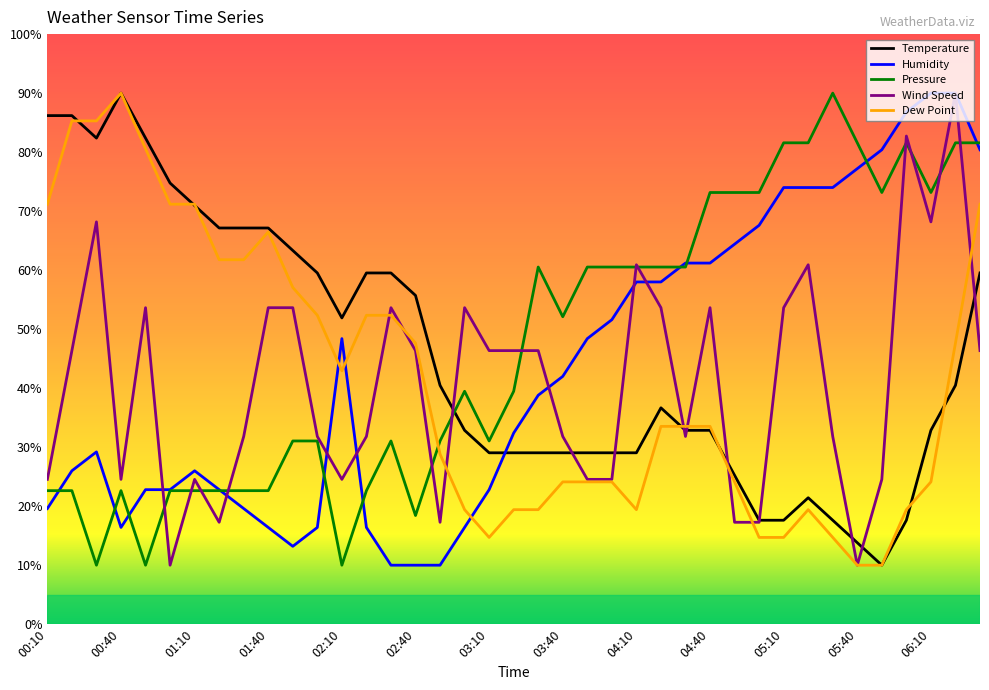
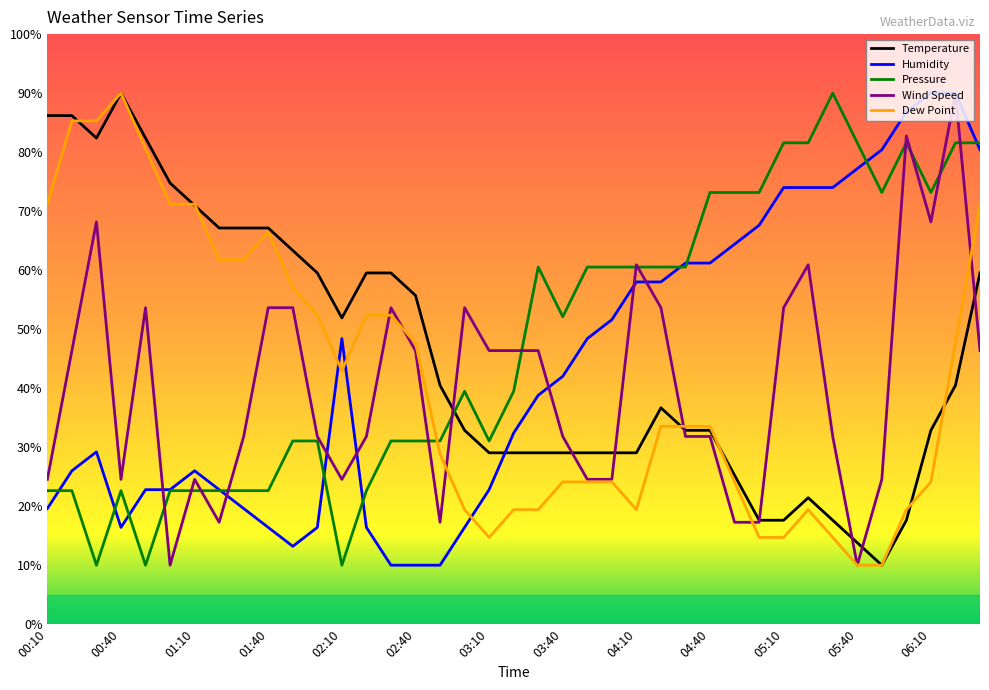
  {
    "Temperature": {
      "00:10": "86%",
      "01:40": "67%",
      "02:10": "52%",
      "02:40": "56%",
      "03:10": "29%",
      "03:40": "29%",
      "04:10": "29%",
      "04:40": "33%",
      "05:10": "18%",
      "05:40": "14%",
      "06:10": "33%"
    },
    "Humidity": {
      "00:10": "20%",
      "00:40": "16%",
      "01:10": "26%",
      "01:40": "16%",
      "02:10": "48%",
      "02:40": "10%",
      "03:10": "23%",
      "03:40": "42%",
      "04:10": "58%",
      "04:40": "61%",
      "05:10": "74%",
      "05:40": "77%"
    },
    "Pressure": {
      "00:10": "23%",
      "00:40": "23%",
      "01:10": "23%",
      "01:40": "23%",
      "02:10": "10%",
-     "02:40": "18%",
+     "02:40": "31%",
      "03:10": "31%",
      "03:40": "52%",
      "04:40": "73%",
      "05:10": "82%",
      "05:40": "82%",
      "06:10": "73%"
    },
    "Wind Speed": {
      "00:10": "25%",
      "00:40": "25%",
      "01:10": "25%",
      "01:40": "54%",
      "02:10": "25%",
      "02:40": "46%",
      "03:10": "46%",
      "03:40": "32%",
-     "04:40": "54%",
+     "04:40": "32%",
      "05:10": "54%",
      "06:10": "68%"
    },
    "Dew Point": {
      "00:10": "71%",
      "01:40": "66%",
      "02:10": "43%",
      "02:40": "48%",
      "03:10": "15%",
      "03:40": "24%",
      "04:10": "19%",
      "04:40": "34%",
      "05:10": "15%",
      "06:10": "24%"
    }
  }
